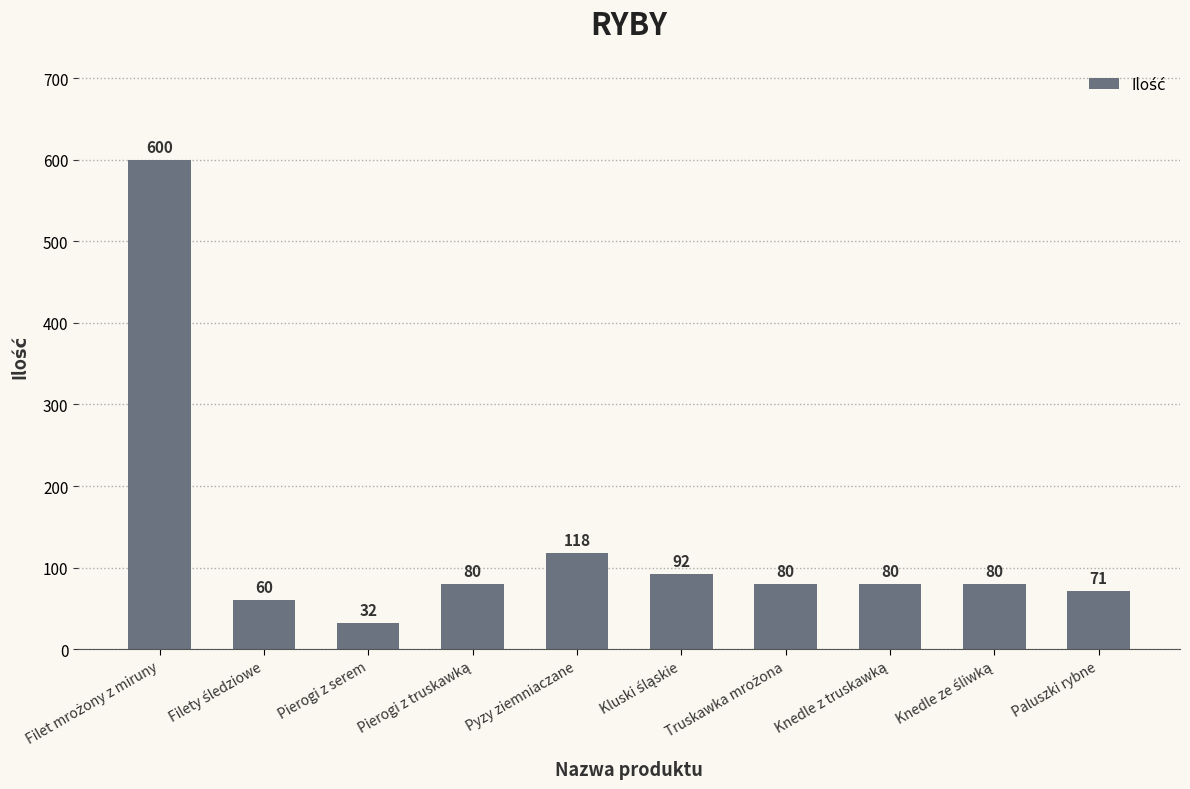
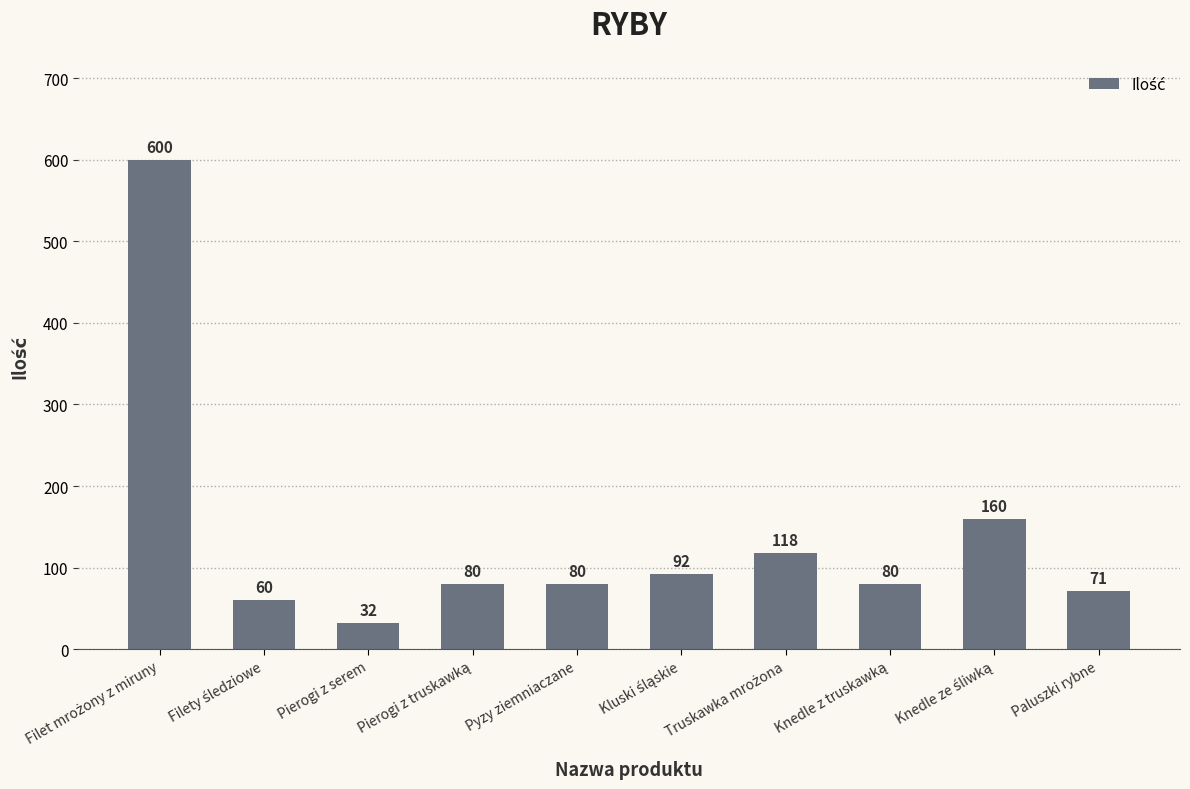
  {
    "Filet mrożony z miruny": 600,
    "Filety śledziowe": 60,
    "Pierogi z serem": 32,
    "Pierogi z truskawką": 80,
-   "Pyzy ziemniaczane": 118,
+   "Pyzy ziemniaczane": 80,
    "Kluski śląskie": 92,
-   "Truskawka mrożona": 80,
+   "Truskawka mrożona": 118,
    "Knedle z truskawką": 80,
-   "Knedle ze śliwką": 80,
+   "Knedle ze śliwką": 160,
    "Paluszki rybne": 71
  }
